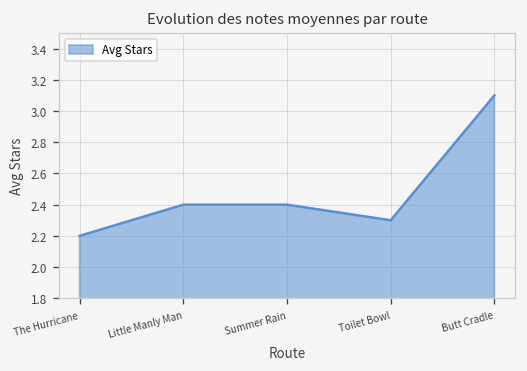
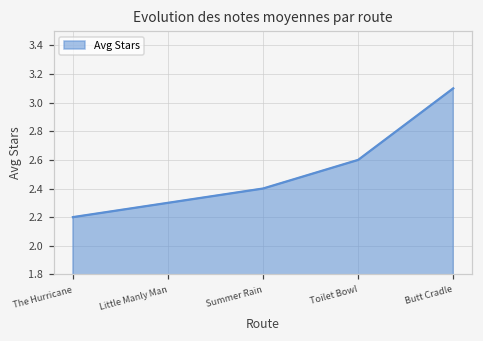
  {
    "The Hurricane": 2.2,
-   "Little Manly Man": 2.4,
+   "Little Manly Man": 2.3,
    "Summer Rain": 2.4,
-   "Toilet Bowl": 2.3,
+   "Toilet Bowl": 2.6,
    "Butt Cradle": 3.1
  }
